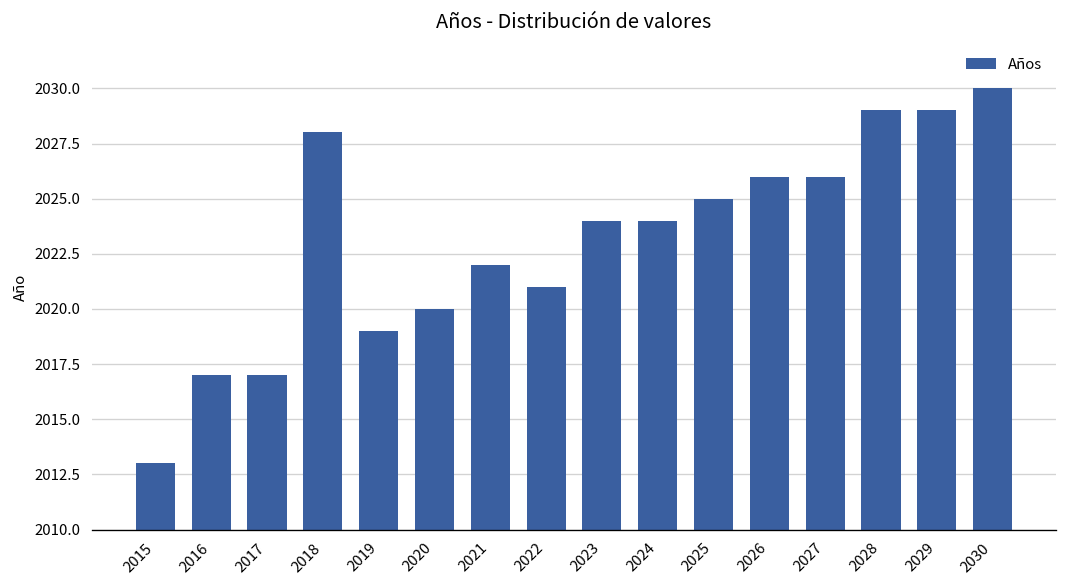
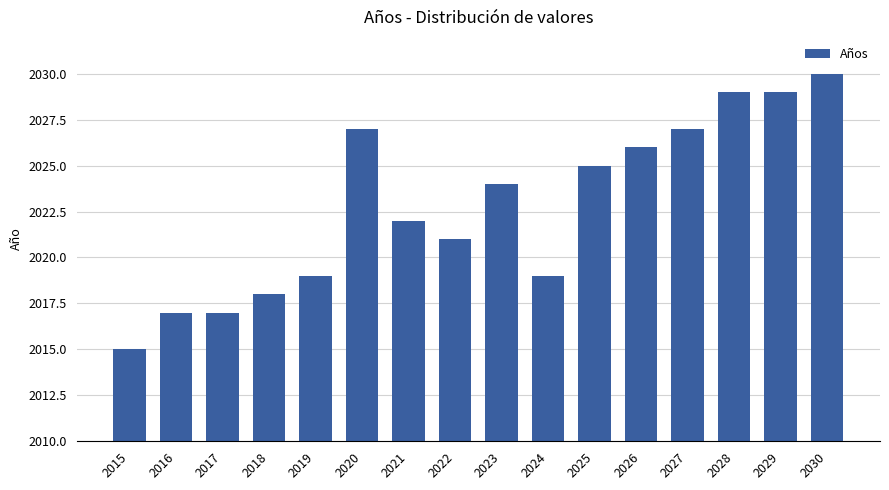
  {
-   "2015": 2013,
+   "2015": 2015,
    "2016": 2017,
    "2017": 2017,
-   "2018": 2028,
+   "2018": 2018,
    "2019": 2019,
-   "2020": 2020,
+   "2020": 2027,
    "2021": 2022,
    "2022": 2021,
    "2023": 2024,
-   "2024": 2024,
+   "2024": 2019,
    "2025": 2025,
    "2026": 2026,
-   "2027": 2026,
+   "2027": 2027,
    "2028": 2029,
    "2029": 2029,
    "2030": 2030
  }
